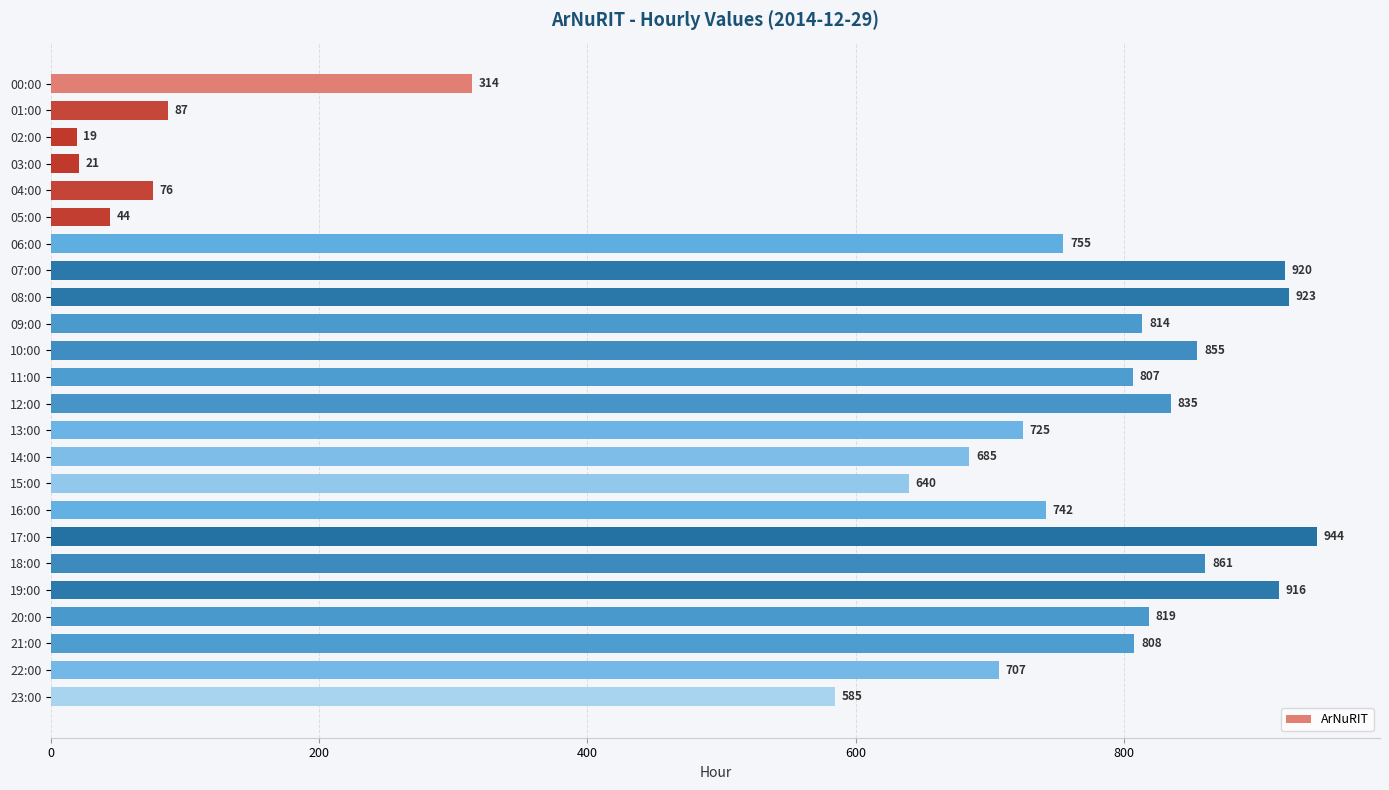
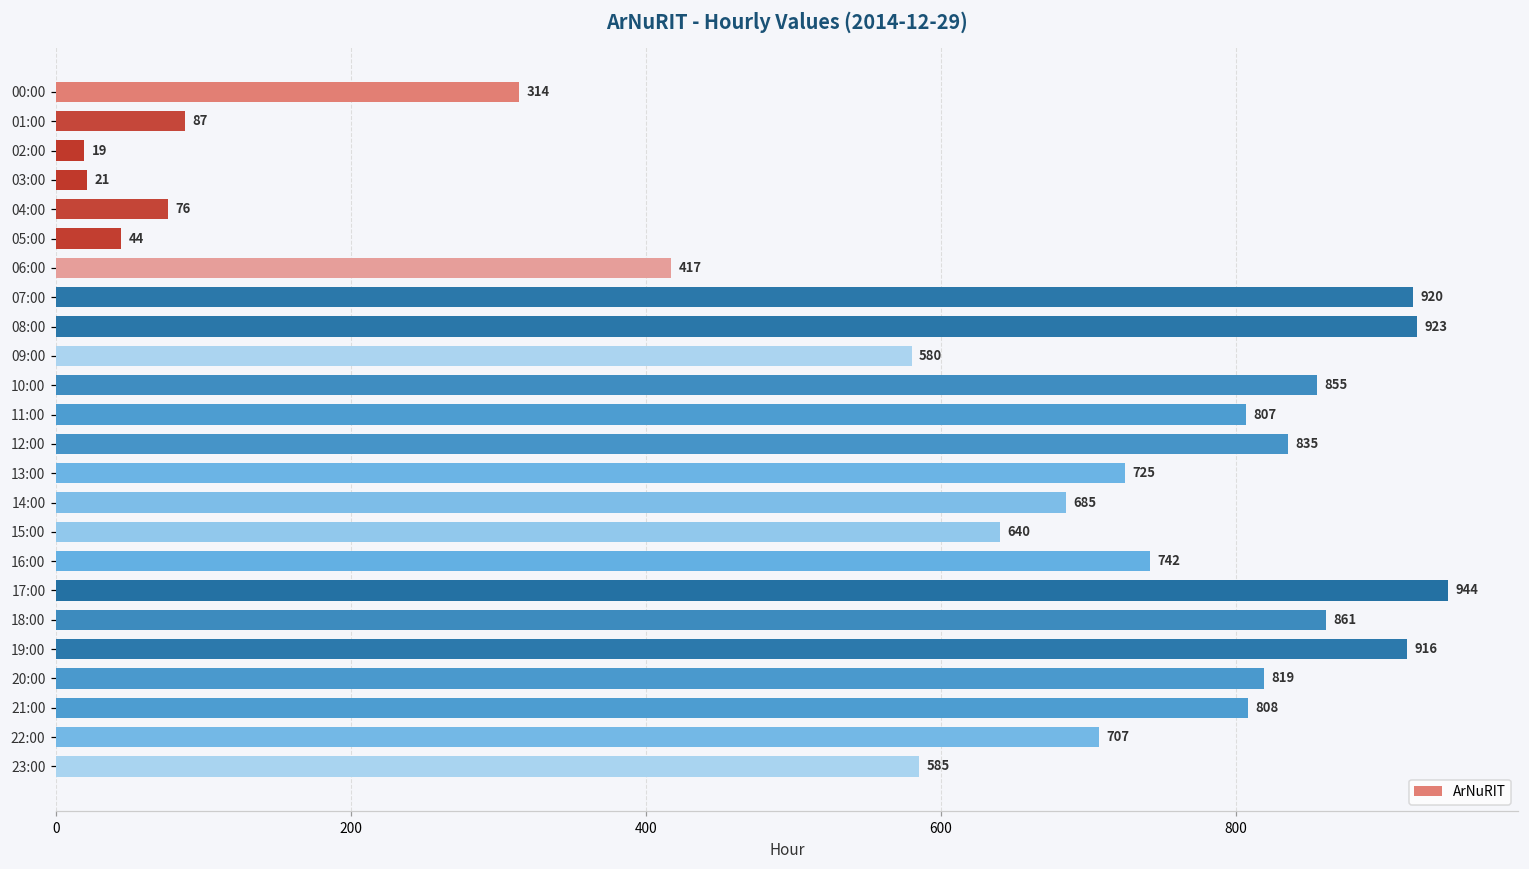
  {
    "00:00": 314,
    "01:00": 87,
    "02:00": 19,
    "03:00": 21,
    "04:00": 76,
    "05:00": 44,
-   "06:00": 755,
+   "06:00": 417,
    "07:00": 920,
    "08:00": 923,
-   "09:00": 814,
+   "09:00": 580,
    "10:00": 855,
    "11:00": 807,
    "12:00": 835,
    "13:00": 725,
    "14:00": 685,
    "15:00": 640,
    "16:00": 742,
    "17:00": 944,
    "18:00": 861,
    "19:00": 916,
    "20:00": 819,
    "21:00": 808,
    "22:00": 707,
    "23:00": 585
  }
